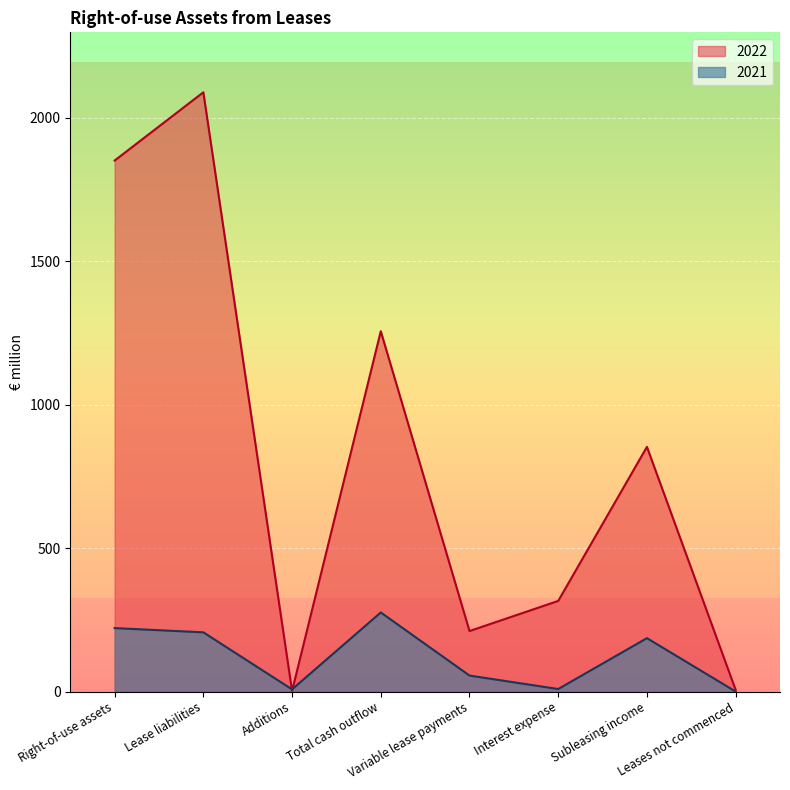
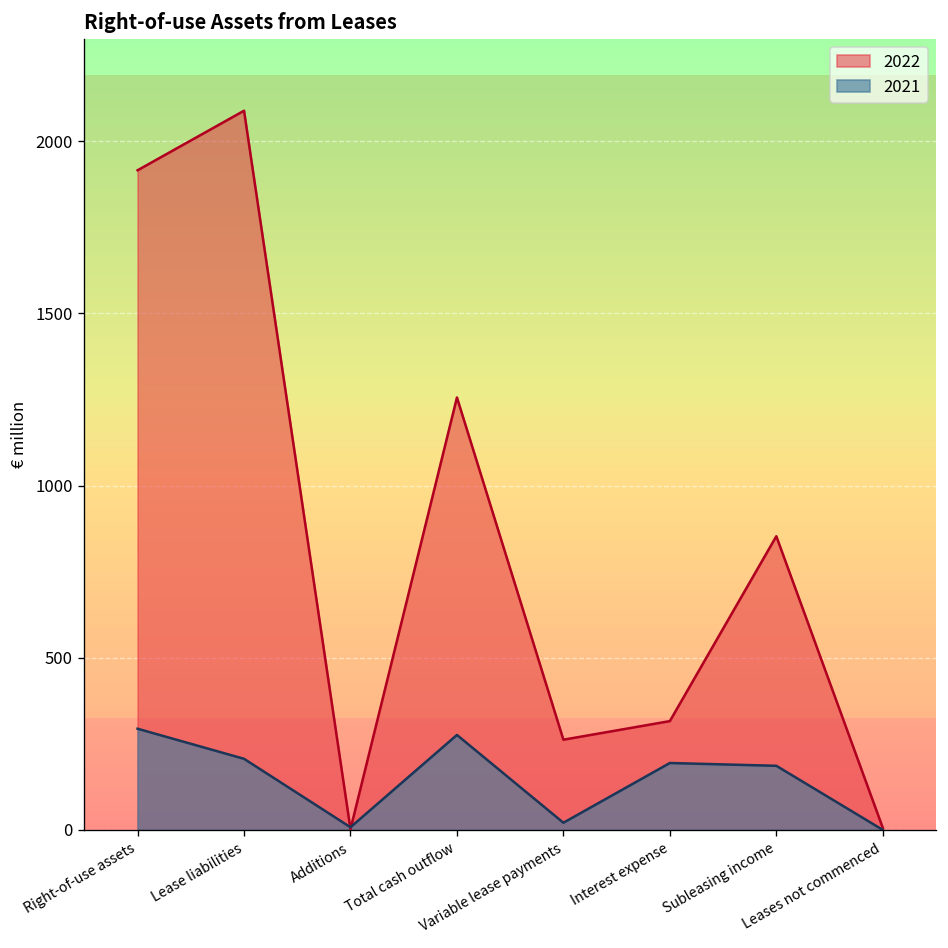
  {
    "2022": {
-     "Right-of-use assets": 1850,
+     "Right-of-use assets": 1920,
      "Lease liabilities": 2090,
      "Total cash outflow": 1260,
-     "Variable lease payments": 210,
+     "Variable lease payments": 260,
      "Interest expense": 320,
      "Subleasing income": 850
    },
    "2021": {
-     "Right-of-use assets": 220,
+     "Right-of-use assets": 290,
      "Lease liabilities": 210,
      "Total cash outflow": 280,
-     "Variable lease payments": 60,
-     "Interest expense": 10,
+     "Variable lease payments": 20,
+     "Interest expense": 190,
      "Subleasing income": 190
    }
  }
